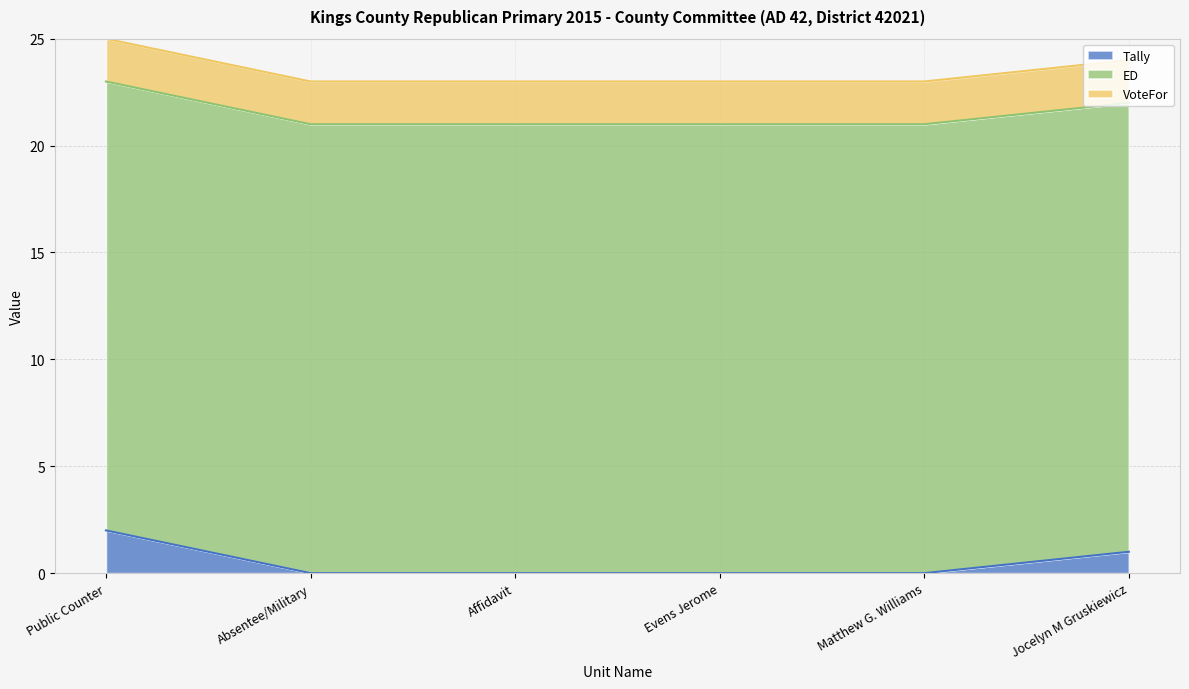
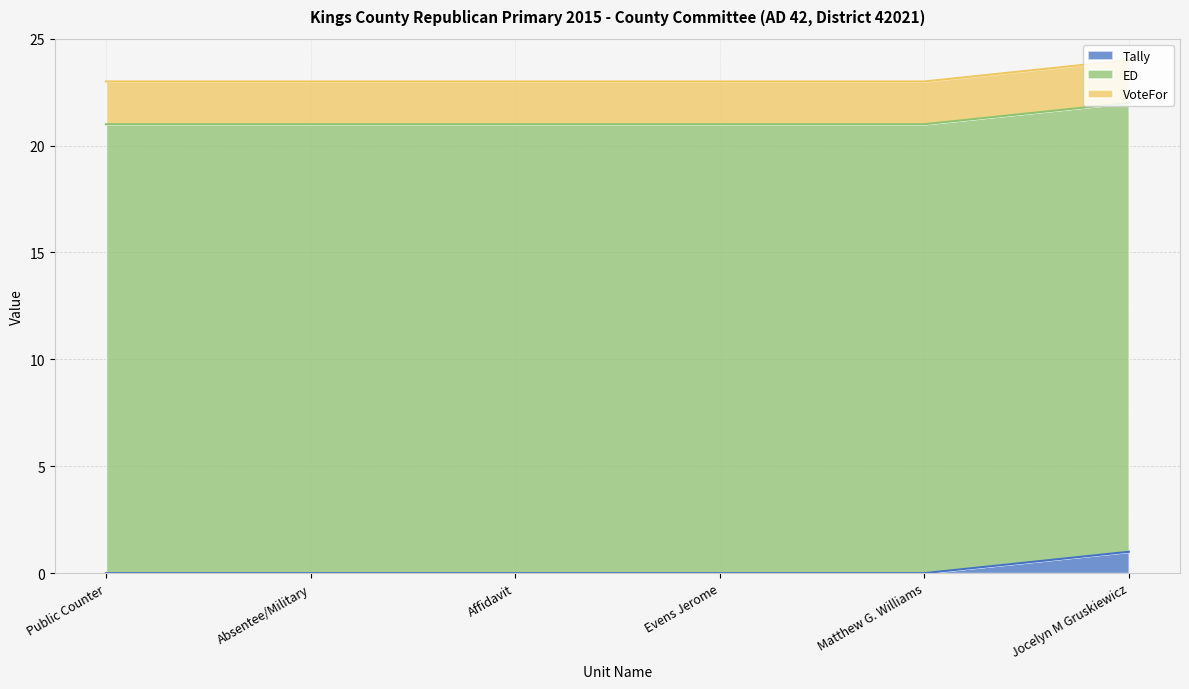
  {
    "Tally": {
-     "Public Counter": 2,
+     "Public Counter": 0,
      "Absentee/Military": 0,
      "Affidavit": 0,
      "Evens Jerome": 0,
      "Matthew G. Williams": 0,
      "Jocelyn M Gruskiewicz": 1
    },
    "ED": {
      "Public Counter": 21,
      "Absentee/Military": 21,
      "Affidavit": 21,
      "Evens Jerome": 21,
      "Matthew G. Williams": 21
    },
    "VoteFor": {
      "Public Counter": 2,
      "Absentee/Military": 2,
      "Affidavit": 2,
      "Evens Jerome": 2,
      "Matthew G. Williams": 2
    }
  }
